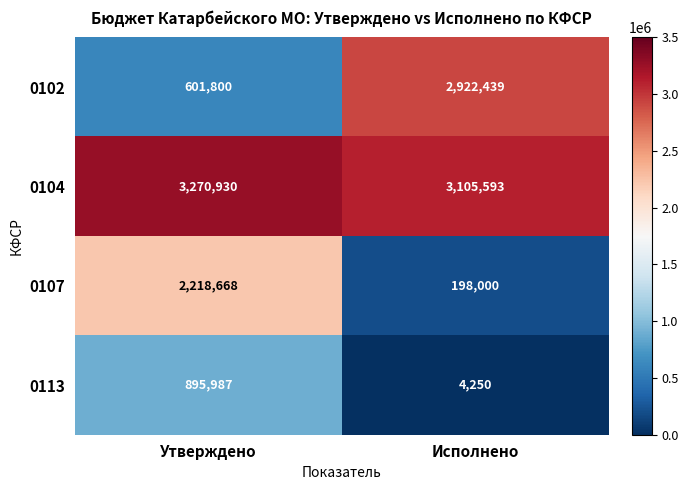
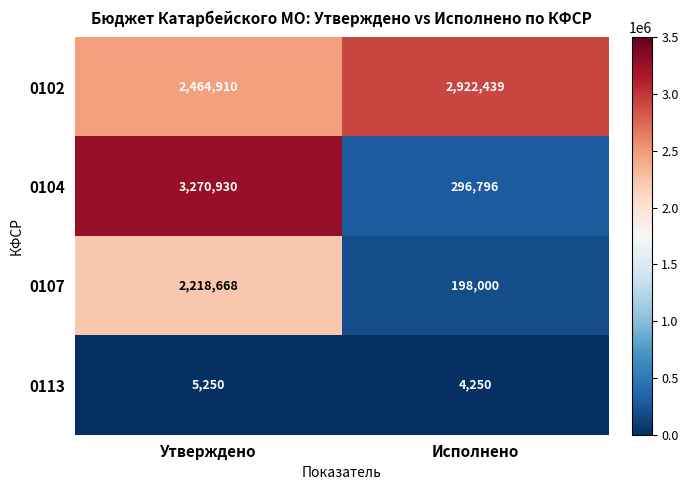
  {
    "0102": {
-     "Утверждено": "601,800",
+     "Утверждено": "2,464,910",
      "Исполнено": "2,922,439"
    },
    "0104": {
      "Утверждено": "3,270,930",
-     "Исполнено": "3,105,593"
+     "Исполнено": "296,796"
    },
    "0107": {
      "Утверждено": "2,218,668",
      "Исполнено": "198,000"
    },
    "0113": {
-     "Утверждено": "895,987",
+     "Утверждено": "5,250",
      "Исполнено": "4,250"
    }
  }
